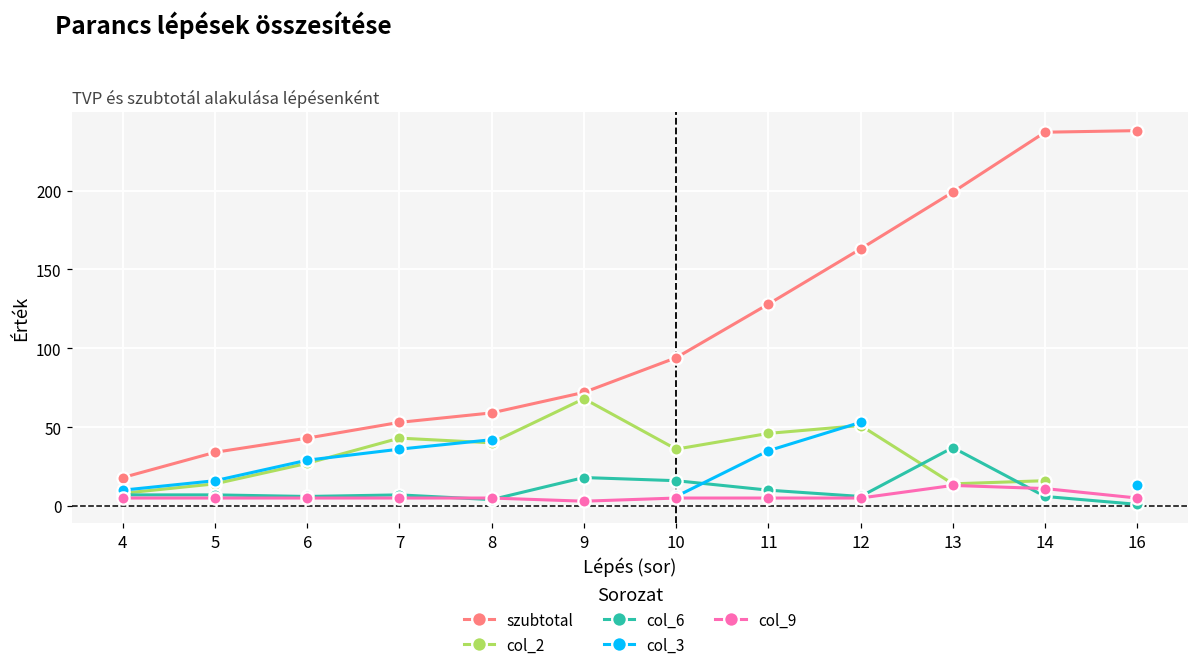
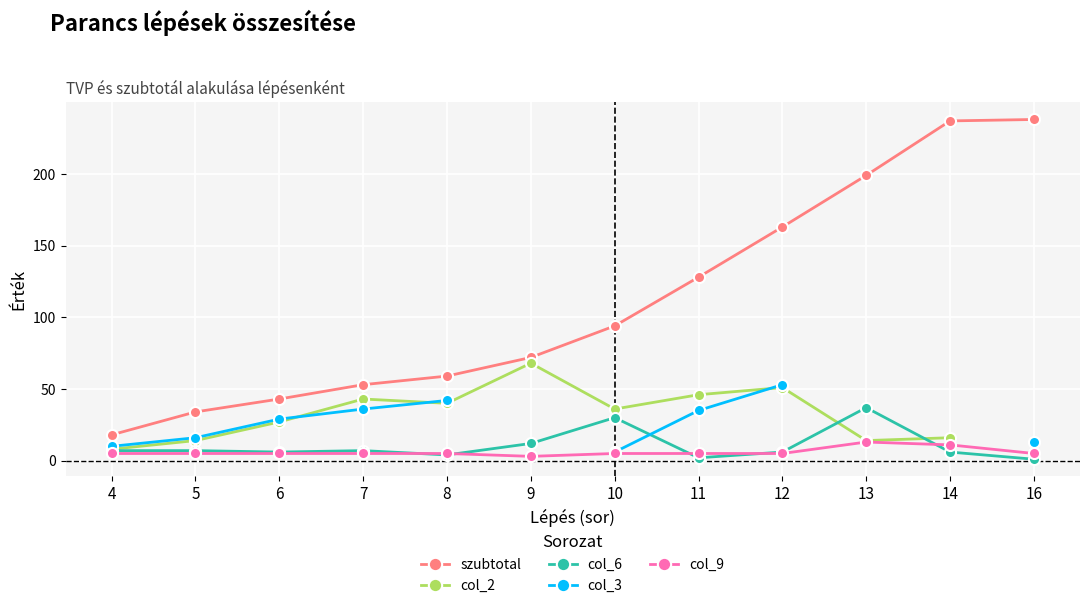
  {
    "col_2": {
      "5": 14,
      "6": 27,
      "7": 43,
      "8": 40,
      "9": 68,
      "10": 36,
      "11": 46,
      "12": 51,
      "14": 16
    },
    "col_6": {
      "5": 7,
      "7": 7,
-     "9": 18,
-     "10": 16,
-     "11": 10,
+     "9": 12,
+     "10": 30,
+     "11": 2,
      "13": 37,
      "14": 6,
      "16": 1
    },
    "col_3": {
      "4": 10,
      "5": 16,
      "6": 29,
      "7": 36,
      "8": 42,
      "11": 35,
      "12": 53,
      "16": 13
    }
  }
